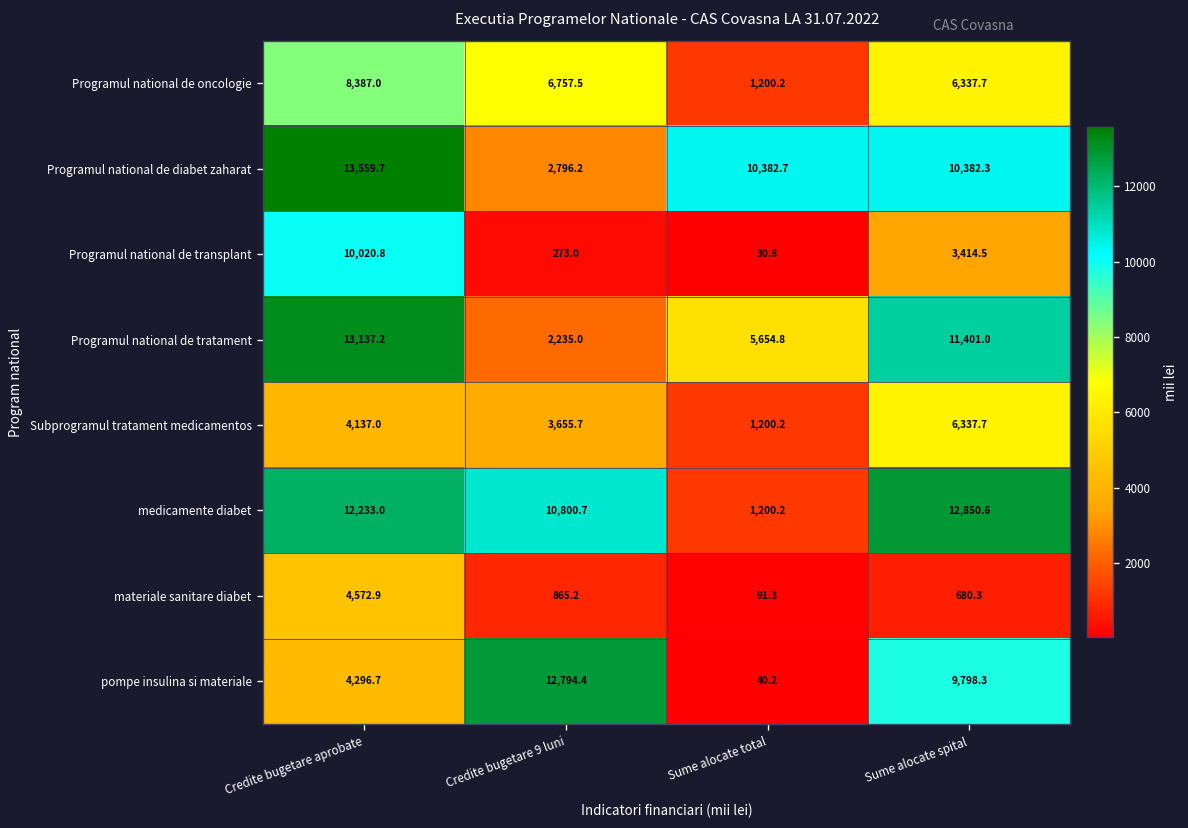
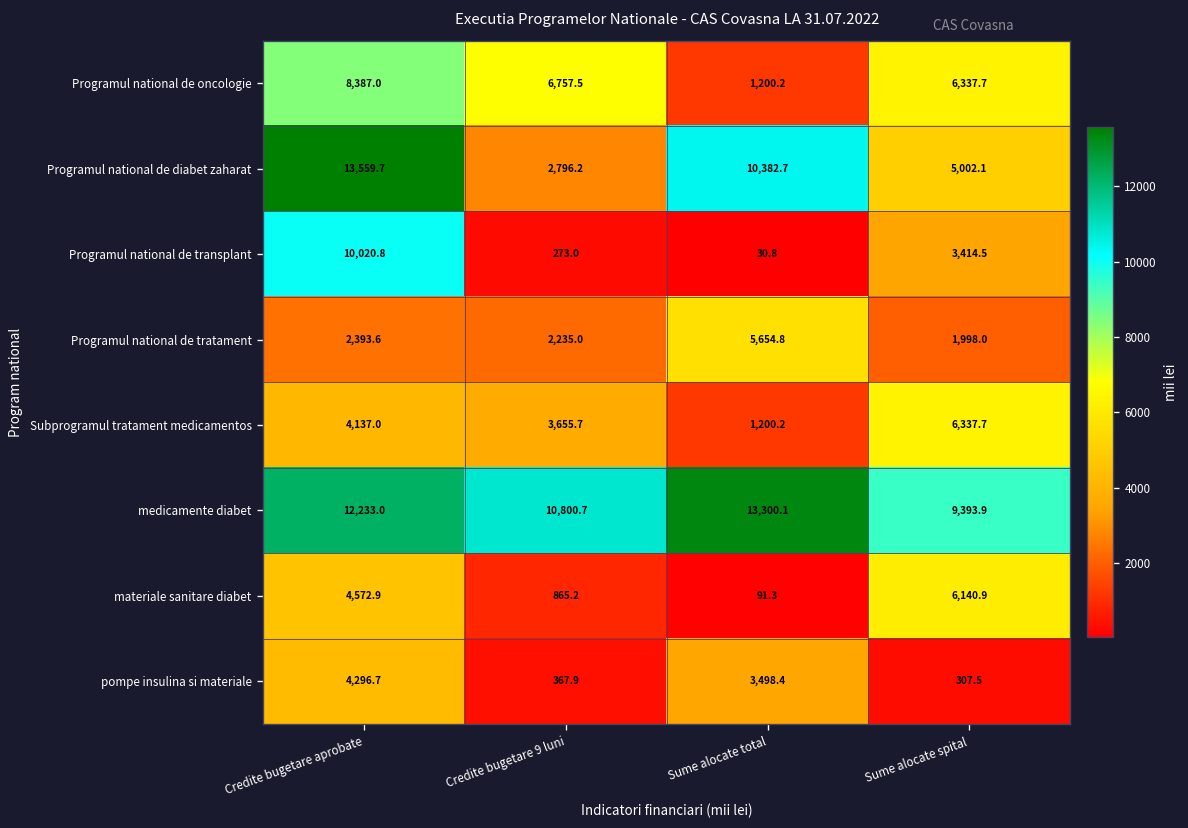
  {
    "Programul national de oncologie": {
      "Credite bugetare aprobate": "8,387.0",
      "Credite bugetare 9 luni": "6,757.5",
      "Sume alocate total": "1,200.2",
      "Sume alocate spital": "6,337.7"
    },
    "Programul national de diabet zaharat": {
      "Credite bugetare aprobate": "13,559.7",
      "Credite bugetare 9 luni": "2,796.2",
      "Sume alocate total": "10,382.7",
-     "Sume alocate spital": "10,382.3"
+     "Sume alocate spital": "5,002.1"
    },
    "Programul national de transplant": {
      "Credite bugetare aprobate": "10,020.8",
      "Credite bugetare 9 luni": "273.0",
      "Sume alocate total": "30.8",
      "Sume alocate spital": "3,414.5"
    },
    "Programul national de tratament": {
-     "Credite bugetare aprobate": "13,137.2",
+     "Credite bugetare aprobate": "2,393.6",
      "Credite bugetare 9 luni": "2,235.0",
      "Sume alocate total": "5,654.8",
-     "Sume alocate spital": "11,401.0"
+     "Sume alocate spital": "1,998.0"
    },
    "Subprogramul tratament medicamentos": {
      "Credite bugetare aprobate": "4,137.0",
      "Credite bugetare 9 luni": "3,655.7",
      "Sume alocate total": "1,200.2",
      "Sume alocate spital": "6,337.7"
    },
    "medicamente diabet": {
      "Credite bugetare aprobate": "12,233.0",
      "Credite bugetare 9 luni": "10,800.7",
-     "Sume alocate total": "1,200.2",
-     "Sume alocate spital": "12,850.6"
+     "Sume alocate total": "13,300.1",
+     "Sume alocate spital": "9,393.9"
    },
    "materiale sanitare diabet": {
      "Credite bugetare aprobate": "4,572.9",
      "Credite bugetare 9 luni": "865.2",
      "Sume alocate total": "91.3",
-     "Sume alocate spital": "680.3"
+     "Sume alocate spital": "6,140.9"
    },
    "pompe insulina si materiale": {
      "Credite bugetare aprobate": "4,296.7",
-     "Credite bugetare 9 luni": "12,794.4",
-     "Sume alocate total": "40.2",
-     "Sume alocate spital": "9,798.3"
+     "Credite bugetare 9 luni": "367.9",
+     "Sume alocate total": "3,498.4",
+     "Sume alocate spital": "307.5"
    }
  }
